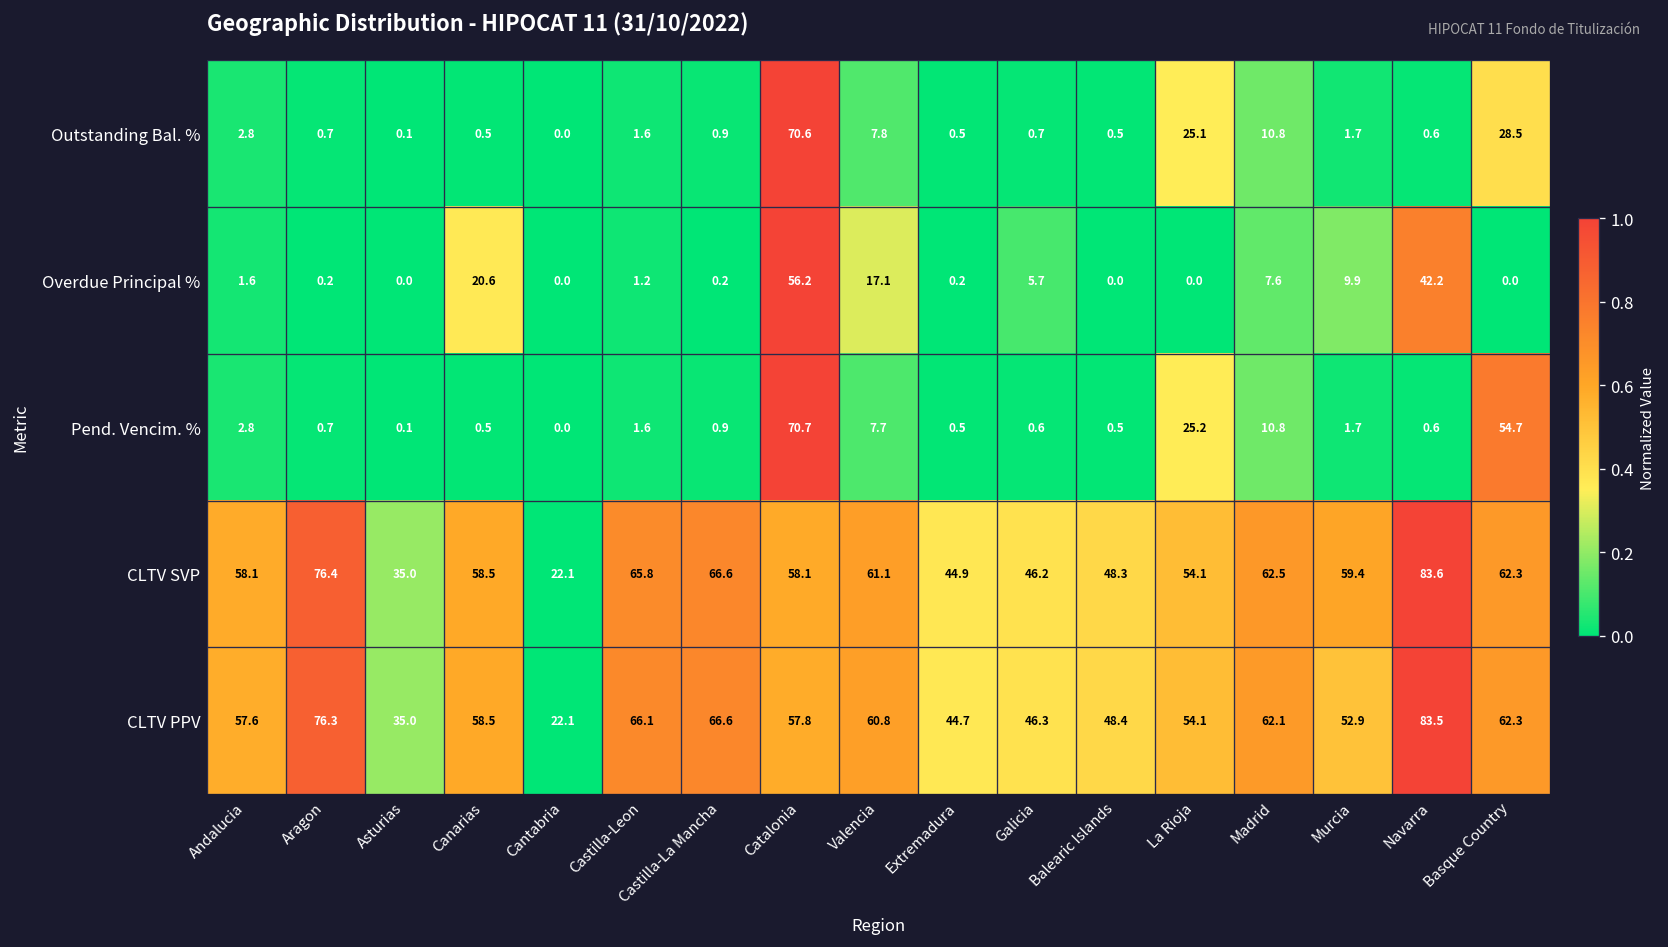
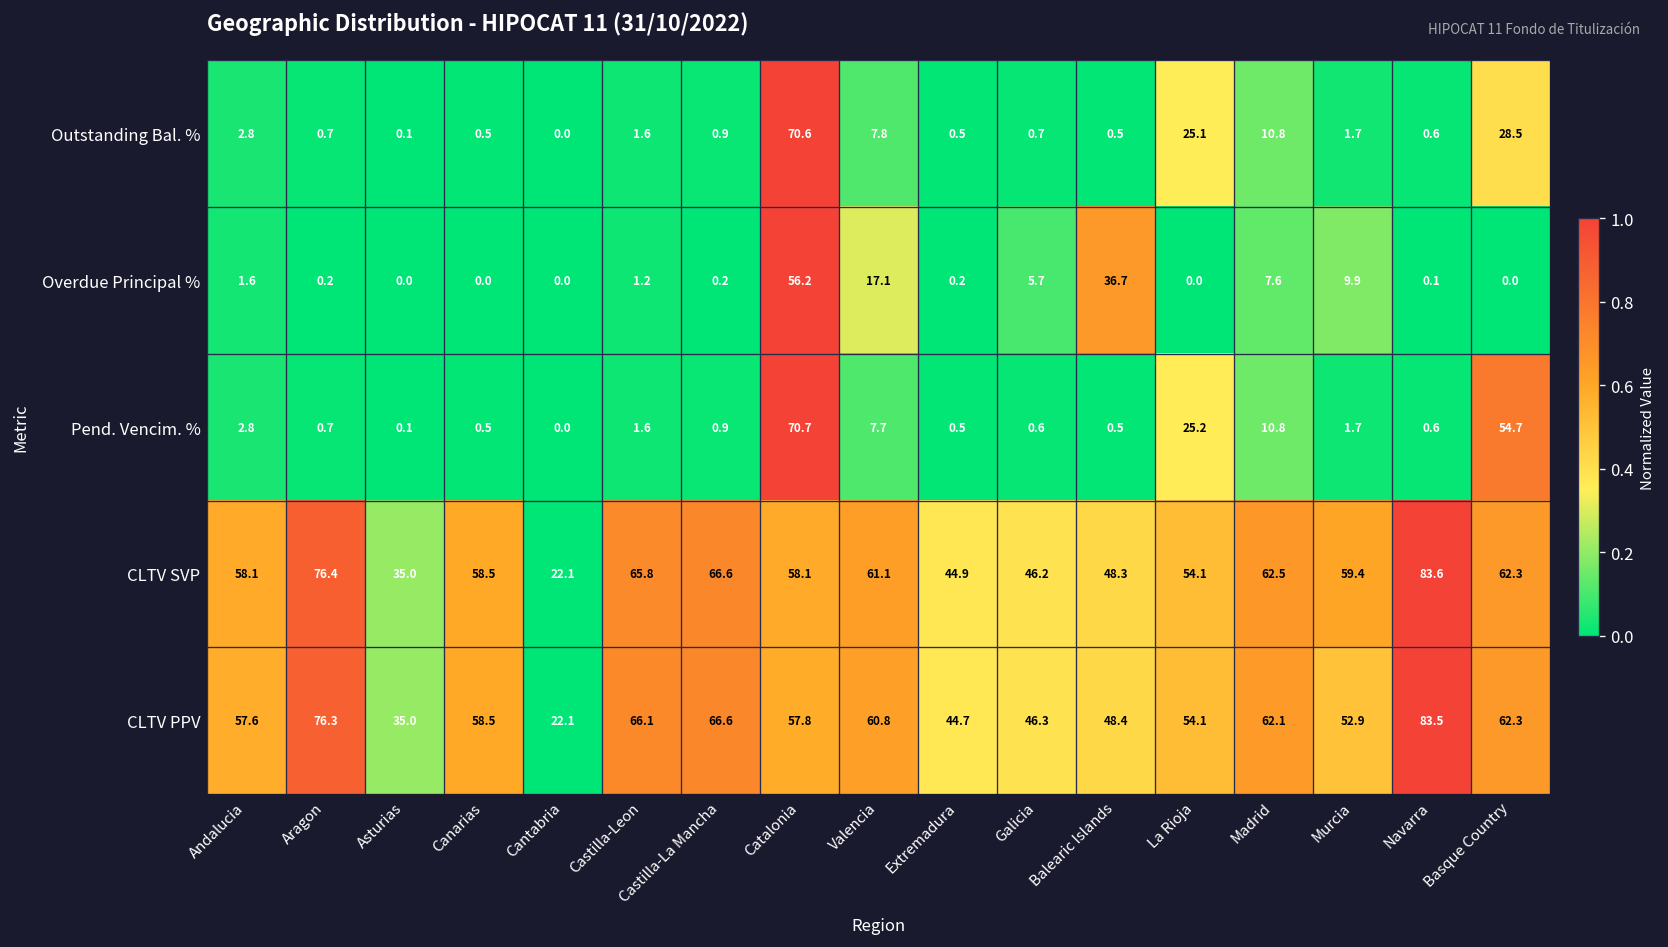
  {
    "Outstanding Bal. %": {
      "Andalucia": 2.8,
      "Aragon": 0.7,
      "Asturias": 0.1,
      "Canarias": 0.5,
      "Cantabria": 0.0,
      "Castilla-Leon": 1.6,
      "Castilla-La Mancha": 0.9,
      "Catalonia": 70.6,
      "Valencia": 7.8,
      "Extremadura": 0.5,
      "Galicia": 0.7,
      "Balearic Islands": 0.5,
      "La Rioja": 25.1,
      "Madrid": 10.8,
      "Murcia": 1.7,
      "Navarra": 0.6,
      "Basque Country": 28.5
    },
    "Overdue Principal %": {
      "Andalucia": 1.6,
      "Aragon": 0.2,
      "Asturias": 0.0,
-     "Canarias": 20.6,
+     "Canarias": 0.0,
      "Cantabria": 0.0,
      "Castilla-Leon": 1.2,
      "Castilla-La Mancha": 0.2,
      "Catalonia": 56.2,
      "Valencia": 17.1,
      "Extremadura": 0.2,
      "Galicia": 5.7,
-     "Balearic Islands": 0.0,
+     "Balearic Islands": 36.7,
      "La Rioja": 0.0,
      "Madrid": 7.6,
      "Murcia": 9.9,
-     "Navarra": 42.2,
+     "Navarra": 0.1,
      "Basque Country": 0.0
    },
    "Pend. Vencim. %": {
      "Andalucia": 2.8,
      "Aragon": 0.7,
      "Asturias": 0.1,
      "Canarias": 0.5,
      "Cantabria": 0.0,
      "Castilla-Leon": 1.6,
      "Castilla-La Mancha": 0.9,
      "Catalonia": 70.7,
      "Valencia": 7.7,
      "Extremadura": 0.5,
      "Galicia": 0.6,
      "Balearic Islands": 0.5,
      "La Rioja": 25.2,
      "Madrid": 10.8,
      "Murcia": 1.7,
      "Navarra": 0.6,
      "Basque Country": 54.7
    },
    "CLTV SVP": {
      "Andalucia": 58.1,
      "Aragon": 76.4,
      "Asturias": 35.0,
      "Canarias": 58.5,
      "Cantabria": 22.1,
      "Castilla-Leon": 65.8,
      "Castilla-La Mancha": 66.6,
      "Catalonia": 58.1,
      "Valencia": 61.1,
      "Extremadura": 44.9,
      "Galicia": 46.2,
      "Balearic Islands": 48.3,
      "La Rioja": 54.1,
      "Madrid": 62.5,
      "Murcia": 59.4,
      "Navarra": 83.6,
      "Basque Country": 62.3
    },
    "CLTV PPV": {
      "Andalucia": 57.6,
      "Aragon": 76.3,
      "Asturias": 35.0,
      "Canarias": 58.5,
      "Cantabria": 22.1,
      "Castilla-Leon": 66.1,
      "Castilla-La Mancha": 66.6,
      "Catalonia": 57.8,
      "Valencia": 60.8,
      "Extremadura": 44.7,
      "Galicia": 46.3,
      "Balearic Islands": 48.4,
      "La Rioja": 54.1,
      "Madrid": 62.1,
      "Murcia": 52.9,
      "Navarra": 83.5,
      "Basque Country": 62.3
    }
  }
